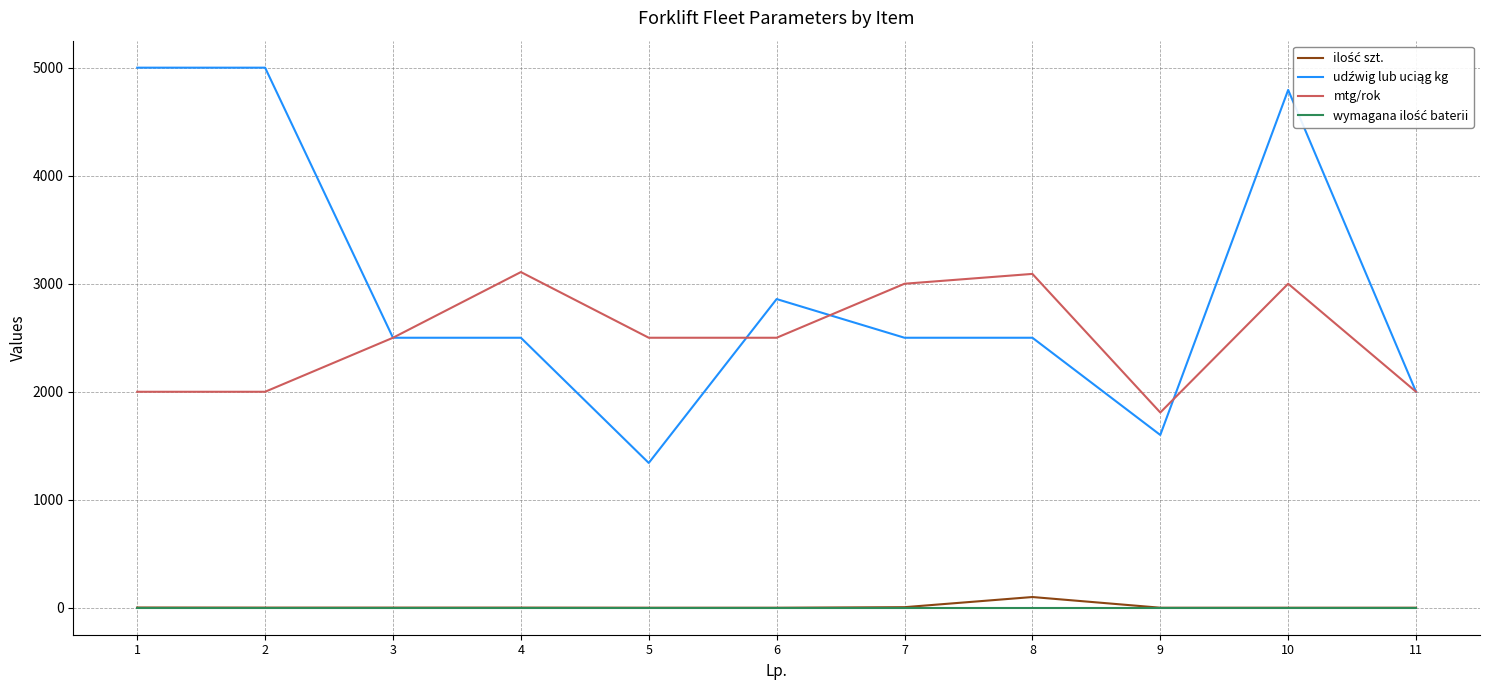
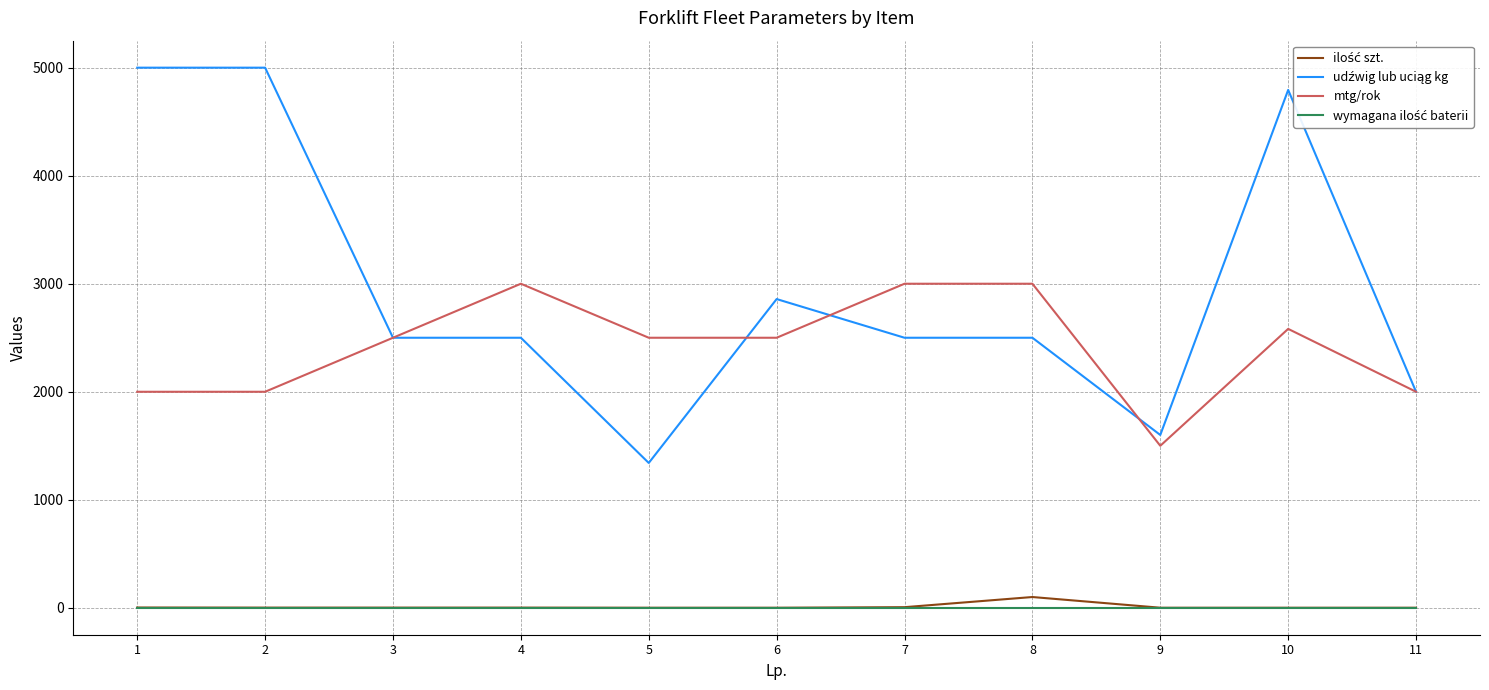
  {
    "ilość szt.": {
      "8": 100
    },
    "udźwig lub uciąg kg": {
      "1": 5000,
      "2": 5000,
      "4": 2500,
      "5": 1340,
      "6": 2860,
      "7": 2500,
      "8": 2500,
      "9": 1600,
      "10": 4790
    },
    "mtg/rok": {
      "1": 2000,
      "2": 2000,
-     "4": 3110,
+     "4": 3000,
      "5": 2500,
      "6": 2500,
      "7": 3000,
-     "8": 3090,
-     "9": 1810,
-     "10": 3000
+     "8": 3000,
+     "9": 1500,
+     "10": 2580
    },
    "wymagana ilość baterii": {
      "8": 0
    }
  }
